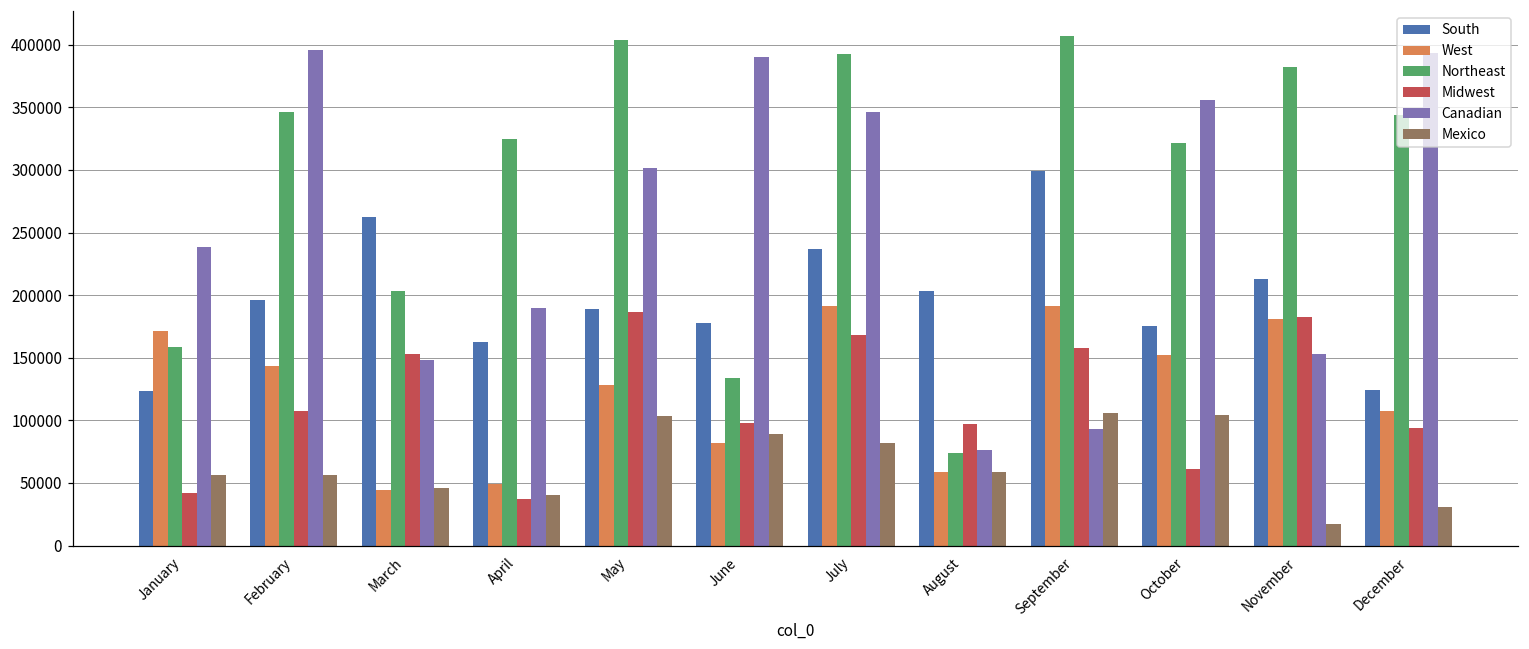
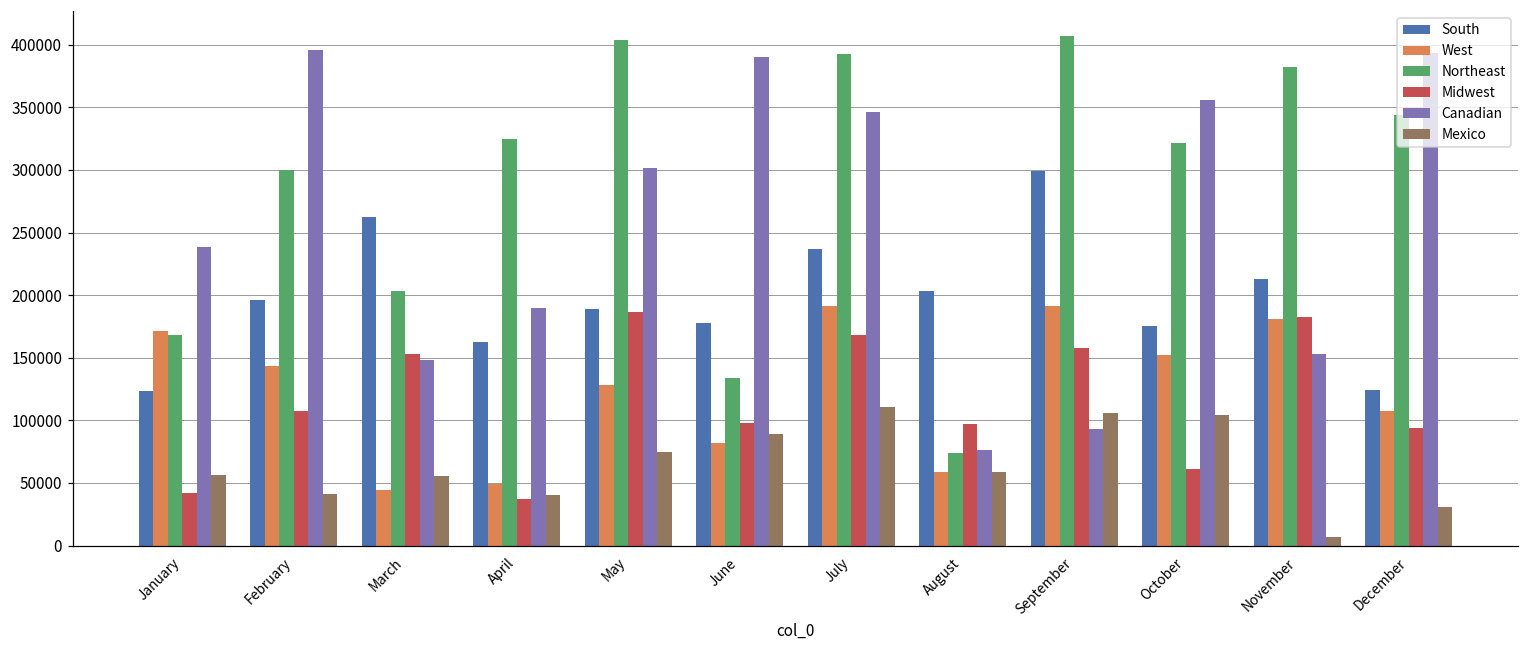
  {
    "Northeast": {
-     "January": 159000,
-     "February": 347000,
+     "January": 168000,
+     "February": 300000,
      "March": 203000,
      "April": 324000,
      "May": 404000,
      "June": 134000,
      "July": 393000,
      "August": 74000,
      "September": 407000,
      "October": 322000,
      "November": 382000
    },
    "Mexico": {
      "January": 56000,
-     "February": 56000,
-     "March": 46000,
+     "February": 41000,
+     "March": 55000,
      "April": 41000,
-     "May": 103000,
+     "May": 75000,
      "June": 89000,
-     "July": 82000,
+     "July": 111000,
      "August": 59000,
      "September": 106000,
      "October": 104000,
-     "November": 17000,
+     "November": 7000,
      "December": 31000
    }
  }
